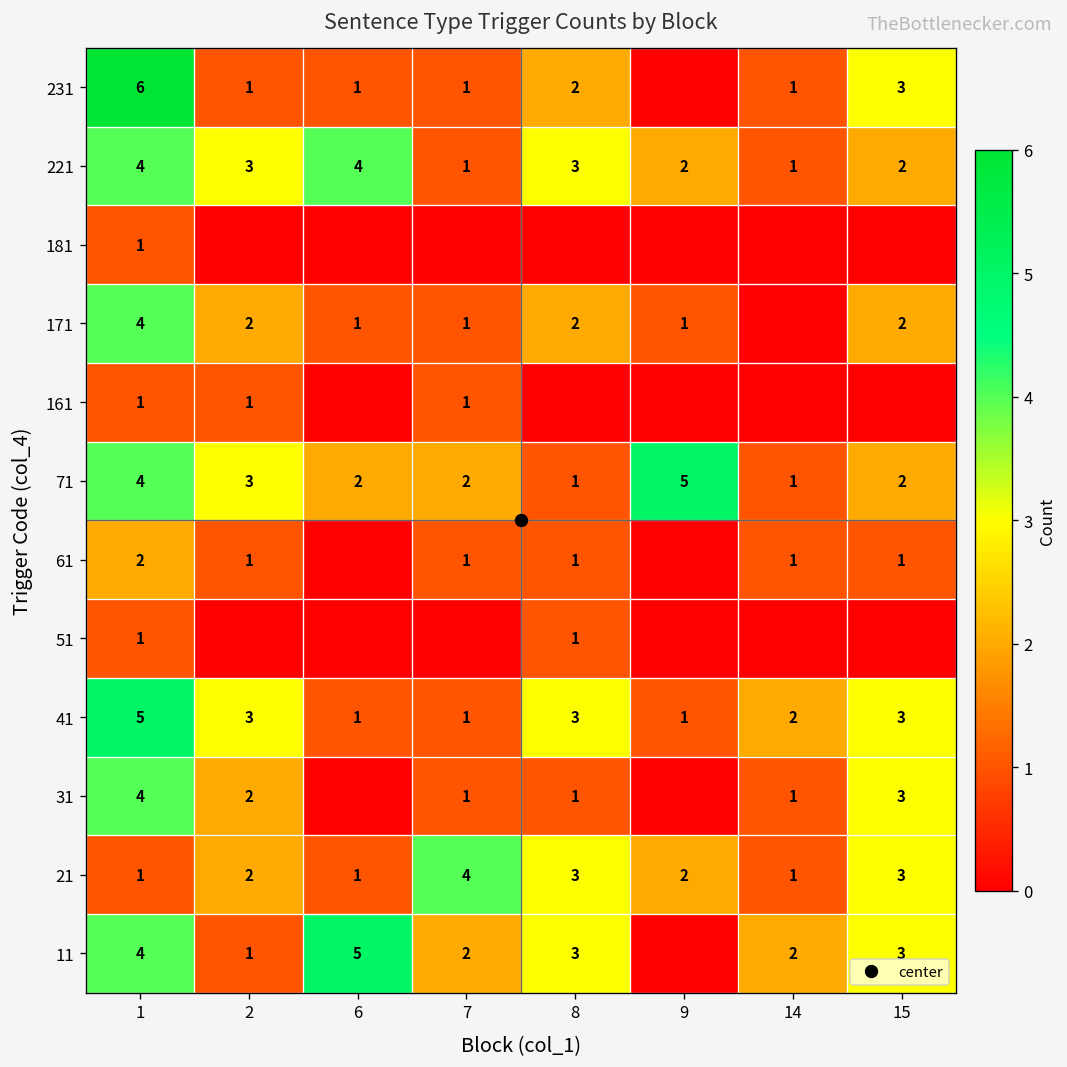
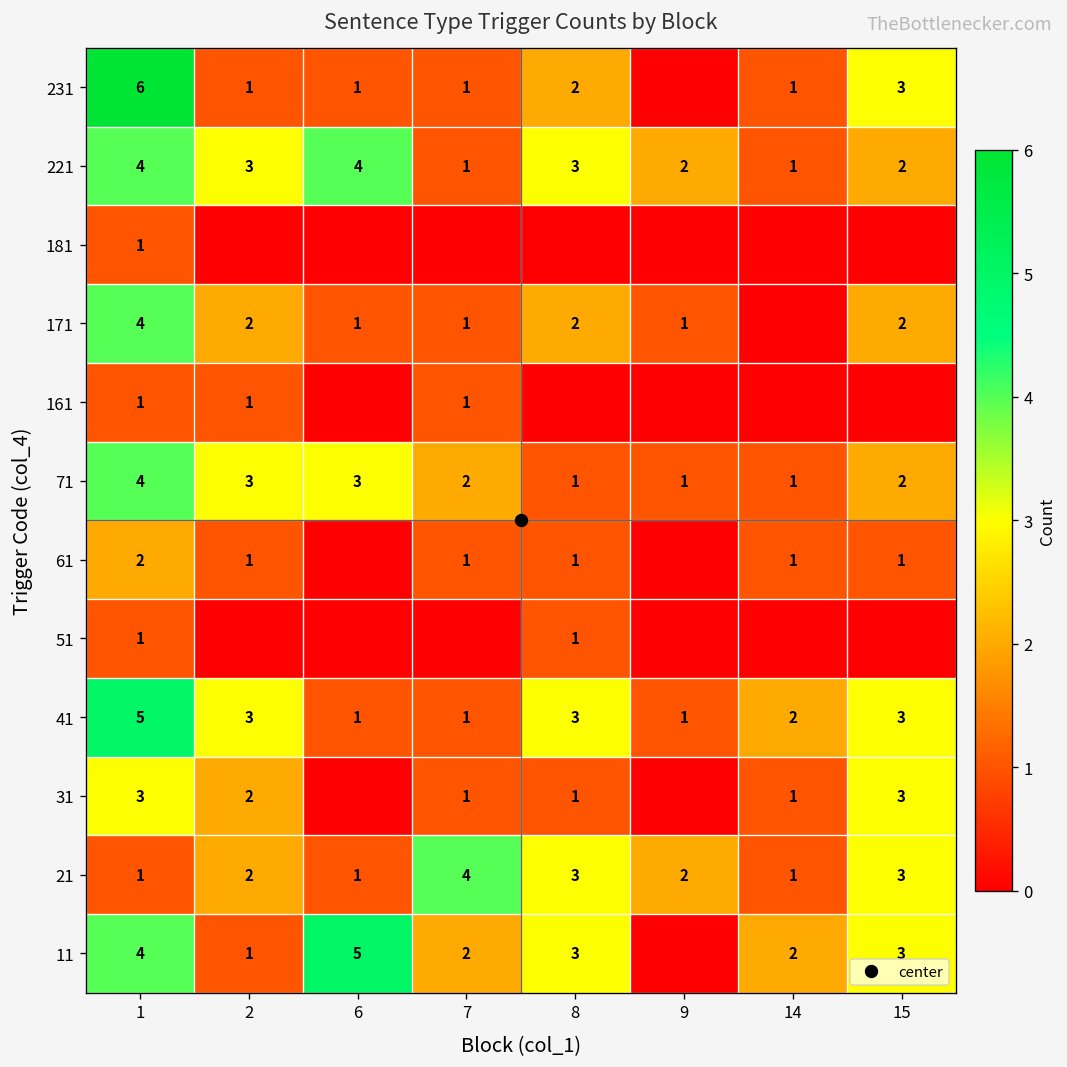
  {
    "231": {
      "1": 6,
      "2": 1,
      "6": 1,
      "7": 1,
      "8": 2,
      "14": 1,
      "15": 3
    },
    "221": {
      "1": 4,
      "2": 3,
      "6": 4,
      "7": 1,
      "8": 3,
      "9": 2,
      "14": 1,
      "15": 2
    },
    "181": {
      "1": 1
    },
    "171": {
      "1": 4,
      "2": 2,
      "6": 1,
      "7": 1,
      "8": 2,
      "9": 1,
      "15": 2
    },
    "161": {
      "1": 1,
      "2": 1,
      "7": 1
    },
    "71": {
      "1": 4,
      "2": 3,
-     "6": 2,
+     "6": 3,
      "7": 2,
      "8": 1,
-     "9": 5,
+     "9": 1,
      "14": 1,
      "15": 2
    },
    "61": {
      "1": 2,
      "2": 1,
      "7": 1,
      "8": 1,
      "14": 1,
      "15": 1
    },
    "51": {
      "1": 1,
      "8": 1
    },
    "41": {
      "1": 5,
      "2": 3,
      "6": 1,
      "7": 1,
      "8": 3,
      "9": 1,
      "14": 2,
      "15": 3
    },
    "31": {
-     "1": 4,
+     "1": 3,
      "2": 2,
      "7": 1,
      "8": 1,
      "14": 1,
      "15": 3
    },
    "21": {
      "1": 1,
      "2": 2,
      "6": 1,
      "7": 4,
      "8": 3,
      "9": 2,
      "14": 1,
      "15": 3
    },
    "11": {
      "1": 4,
      "2": 1,
      "6": 5,
      "7": 2,
      "8": 3,
      "14": 2
    }
  }
